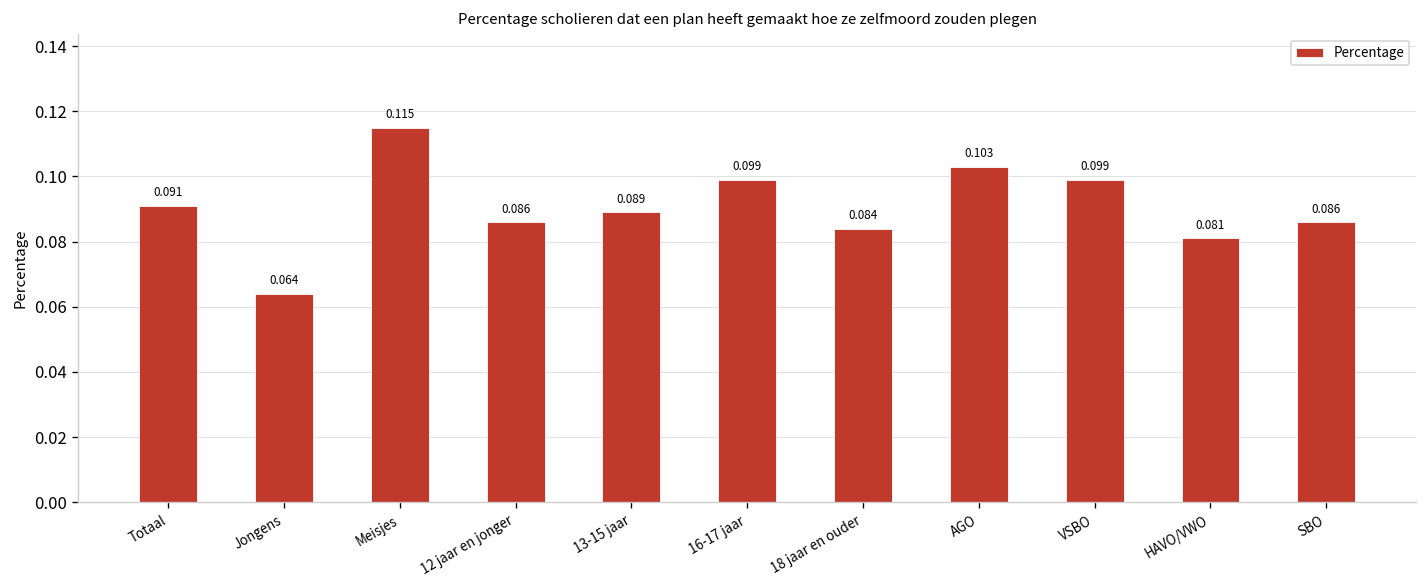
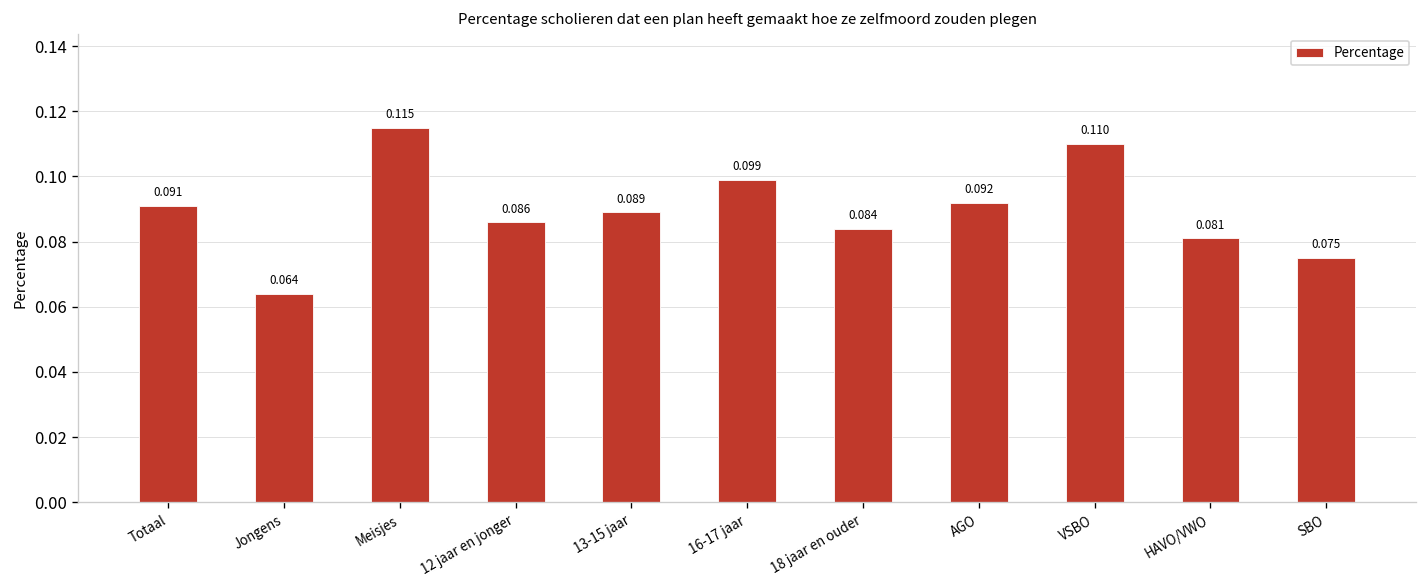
  {
    "Totaal": 0.091,
    "Jongens": 0.064,
    "Meisjes": 0.115,
    "12 jaar en jonger": 0.086,
    "13-15 jaar": 0.089,
    "16-17 jaar": 0.099,
    "18 jaar en ouder": 0.084,
-   "AGO": 0.103,
-   "VSBO": 0.099,
+   "AGO": 0.092,
+   "VSBO": 0.110,
    "HAVO/VWO": 0.081,
-   "SBO": 0.086
+   "SBO": 0.075
  }
